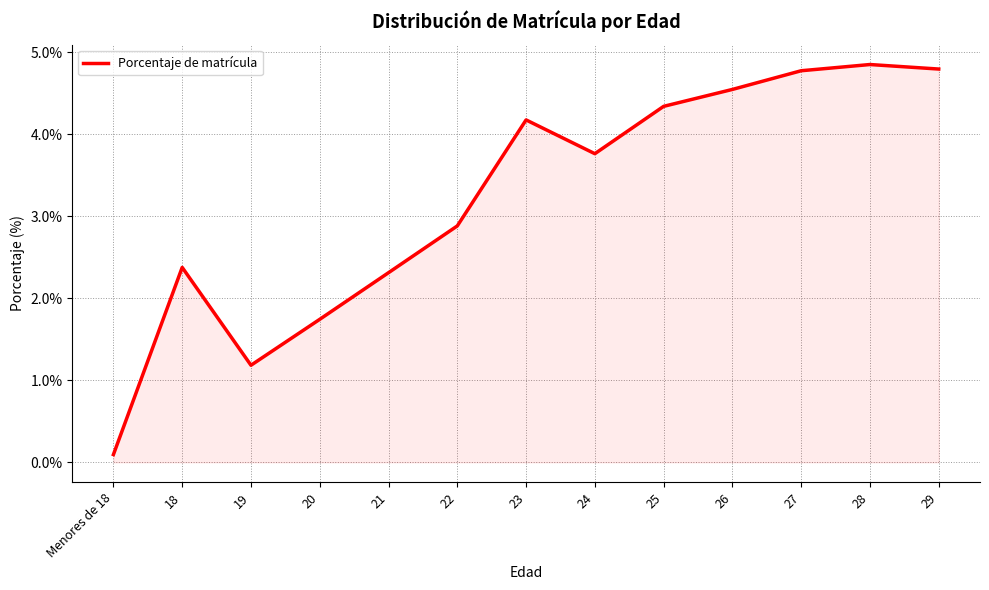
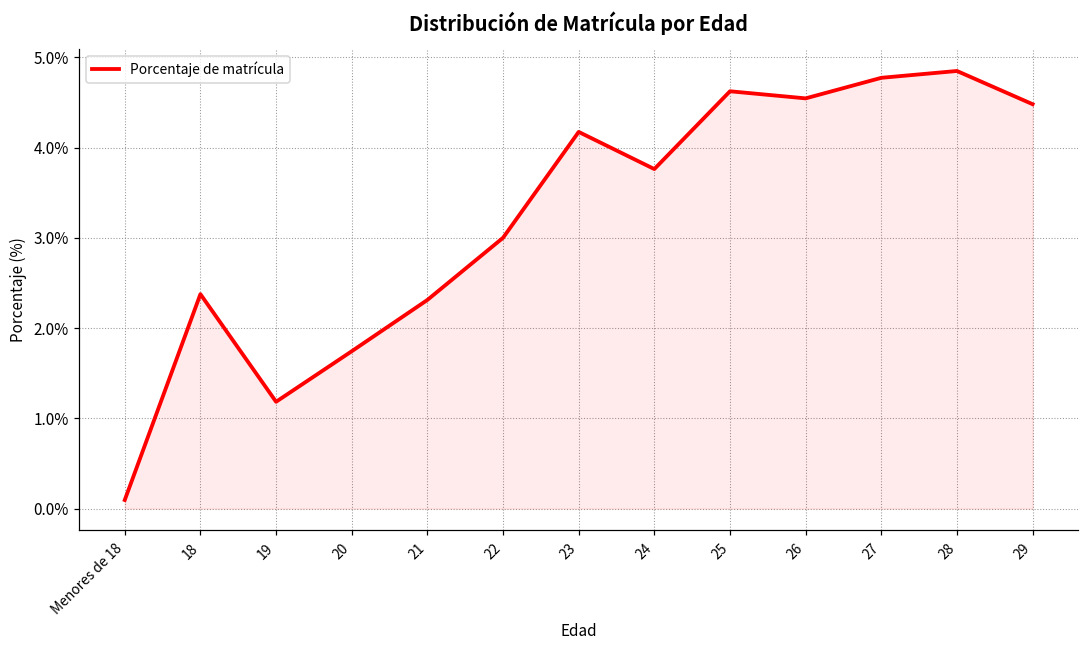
  {
    "Menores de 18": "0.1%",
    "18": "2.4%",
    "19": "1.2%",
    "20": "1.7%",
    "21": "2.3%",
-   "22": "2.9%",
+   "22": "3.0%",
    "23": "4.2%",
    "24": "3.8%",
-   "25": "4.3%",
+   "25": "4.6%",
    "26": "4.5%",
    "27": "4.8%",
    "28": "4.8%",
-   "29": "4.8%"
+   "29": "4.5%"
  }
